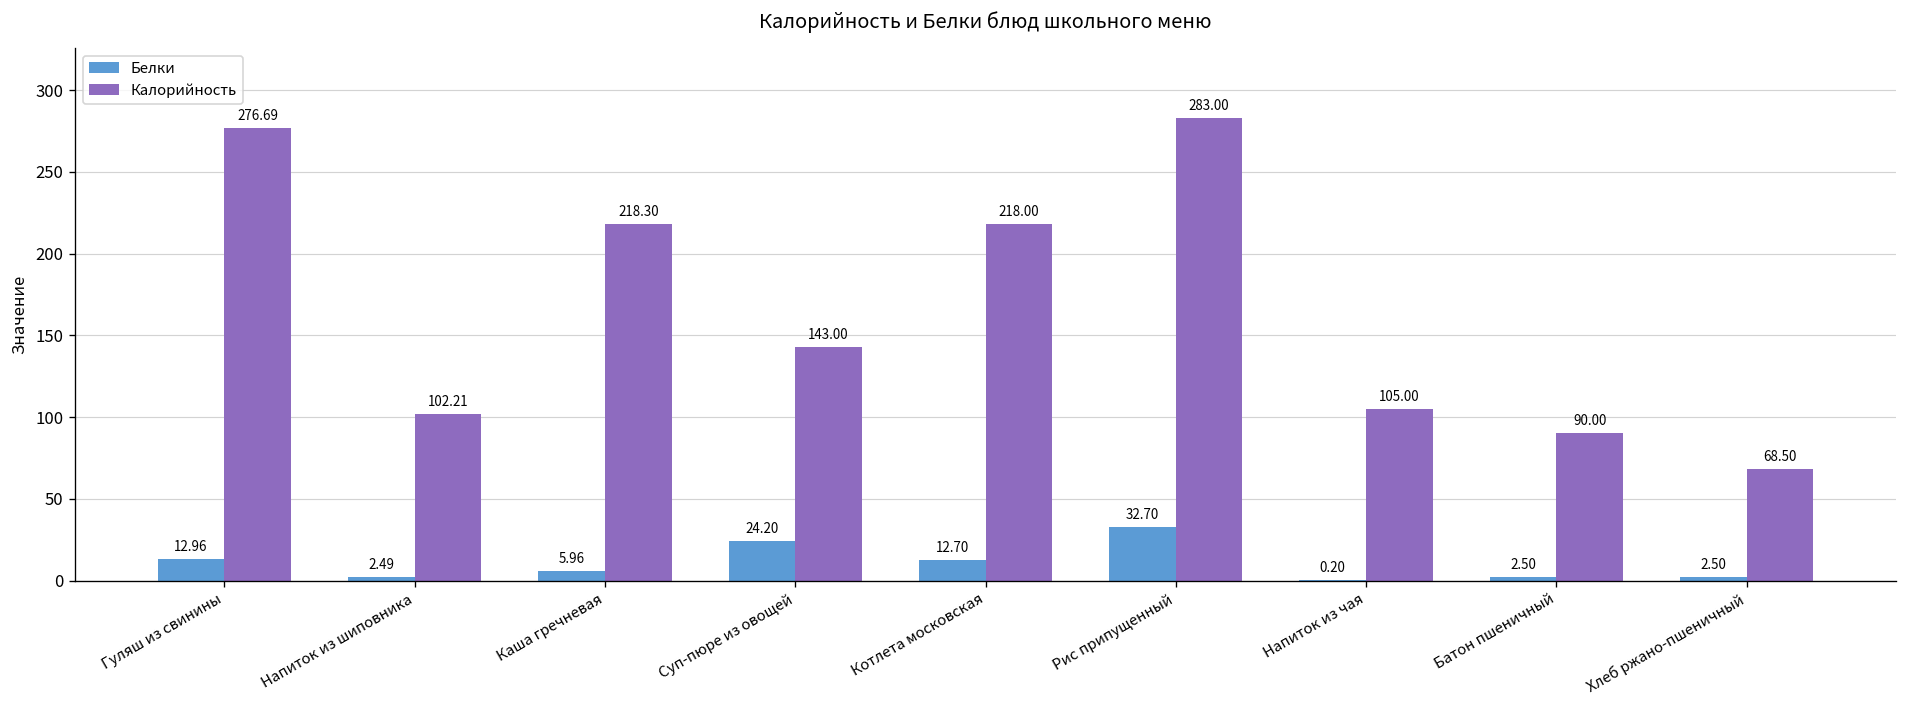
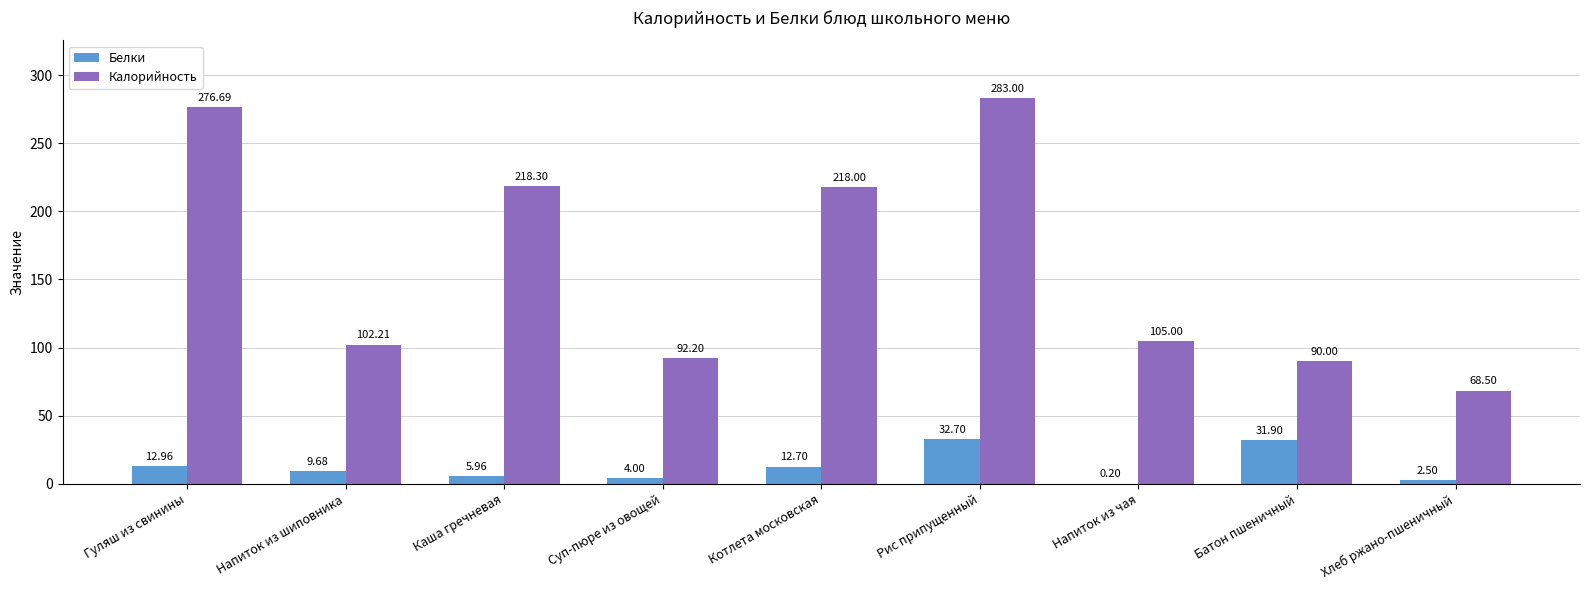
  {
    "Белки": {
      "Гуляш из свинины": 12.96,
-     "Напиток из шиповника": 2.49,
+     "Напиток из шиповника": 9.68,
      "Каша гречневая": 5.96,
-     "Суп-пюре из овощей": 24.20,
+     "Суп-пюре из овощей": 4.00,
      "Котлета московская": 12.70,
      "Рис припущенный": 32.70,
      "Напиток из чая": 0.20,
-     "Батон пшеничный": 2.50,
+     "Батон пшеничный": 31.90,
      "Хлеб ржано-пшеничный": 2.50
    },
    "Калорийность": {
      "Гуляш из свинины": 276.69,
      "Напиток из шиповника": 102.21,
      "Каша гречневая": 218.30,
-     "Суп-пюре из овощей": 143.00,
+     "Суп-пюре из овощей": 92.20,
      "Котлета московская": 218.00,
      "Рис припущенный": 283.00,
      "Напиток из чая": 105.00,
      "Батон пшеничный": 90.00,
      "Хлеб ржано-пшеничный": 68.50
    }
  }
